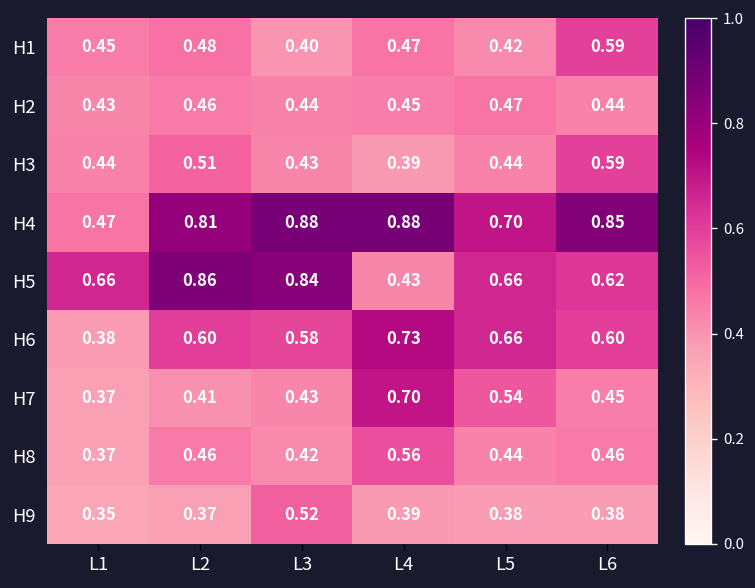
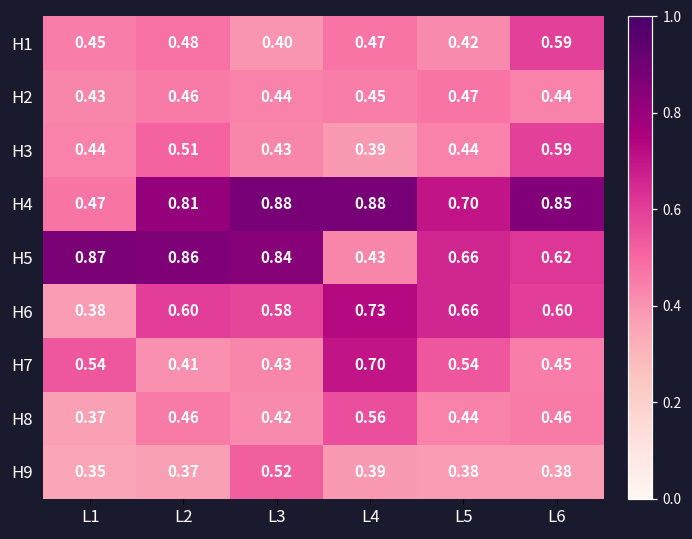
  {
    "H1": {
      "L1": 0.45,
      "L2": 0.48,
      "L3": 0.40,
      "L4": 0.47,
      "L5": 0.42,
      "L6": 0.59
    },
    "H2": {
      "L1": 0.43,
      "L2": 0.46,
      "L3": 0.44,
      "L4": 0.45,
      "L5": 0.47,
      "L6": 0.44
    },
    "H3": {
      "L1": 0.44,
      "L2": 0.51,
      "L3": 0.43,
      "L4": 0.39,
      "L5": 0.44,
      "L6": 0.59
    },
    "H4": {
      "L1": 0.47,
      "L2": 0.81,
      "L3": 0.88,
      "L4": 0.88,
      "L5": 0.70,
      "L6": 0.85
    },
    "H5": {
-     "L1": 0.66,
+     "L1": 0.87,
      "L2": 0.86,
      "L3": 0.84,
      "L4": 0.43,
      "L5": 0.66,
      "L6": 0.62
    },
    "H6": {
      "L1": 0.38,
      "L2": 0.60,
      "L3": 0.58,
      "L4": 0.73,
      "L5": 0.66,
      "L6": 0.60
    },
    "H7": {
-     "L1": 0.37,
+     "L1": 0.54,
      "L2": 0.41,
      "L3": 0.43,
      "L4": 0.70,
      "L5": 0.54,
      "L6": 0.45
    },
    "H8": {
      "L1": 0.37,
      "L2": 0.46,
      "L3": 0.42,
      "L4": 0.56,
      "L5": 0.44,
      "L6": 0.46
    },
    "H9": {
      "L1": 0.35,
      "L2": 0.37,
      "L3": 0.52,
      "L4": 0.39,
      "L5": 0.38,
      "L6": 0.38
    }
  }
